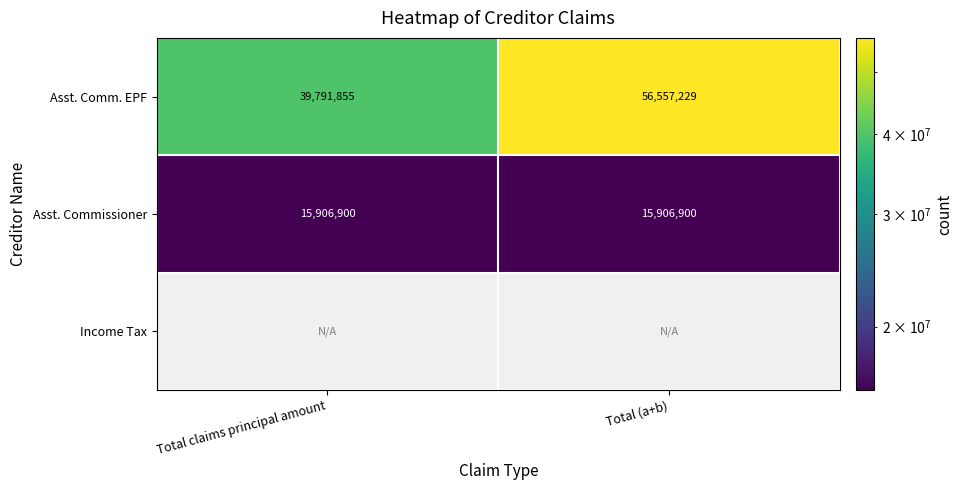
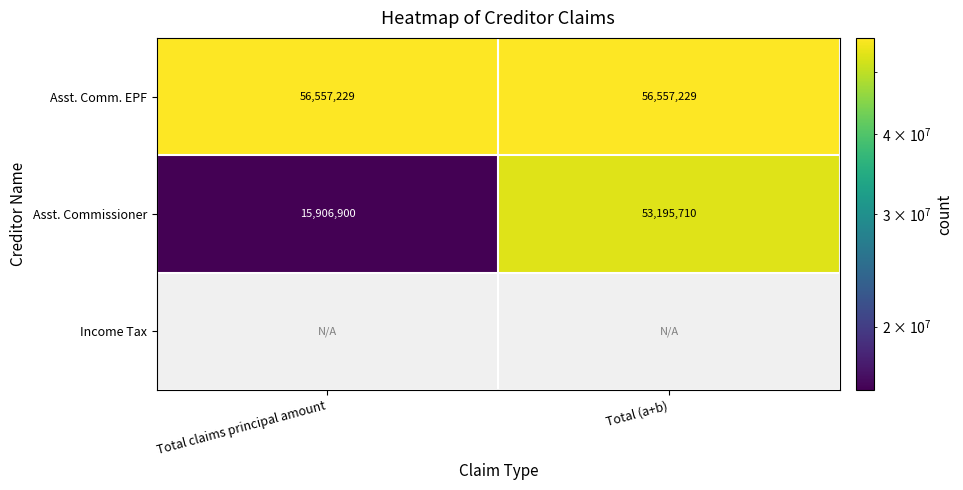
  {
    "Asst. Comm. EPF": {
-     "Total claims principal amount": "39,791,855",
+     "Total claims principal amount": "56,557,229",
      "Total (a+b)": "56,557,229"
    },
    "Asst. Commissioner": {
      "Total claims principal amount": "15,906,900",
-     "Total (a+b)": "15,906,900"
+     "Total (a+b)": "53,195,710"
    }
  }
